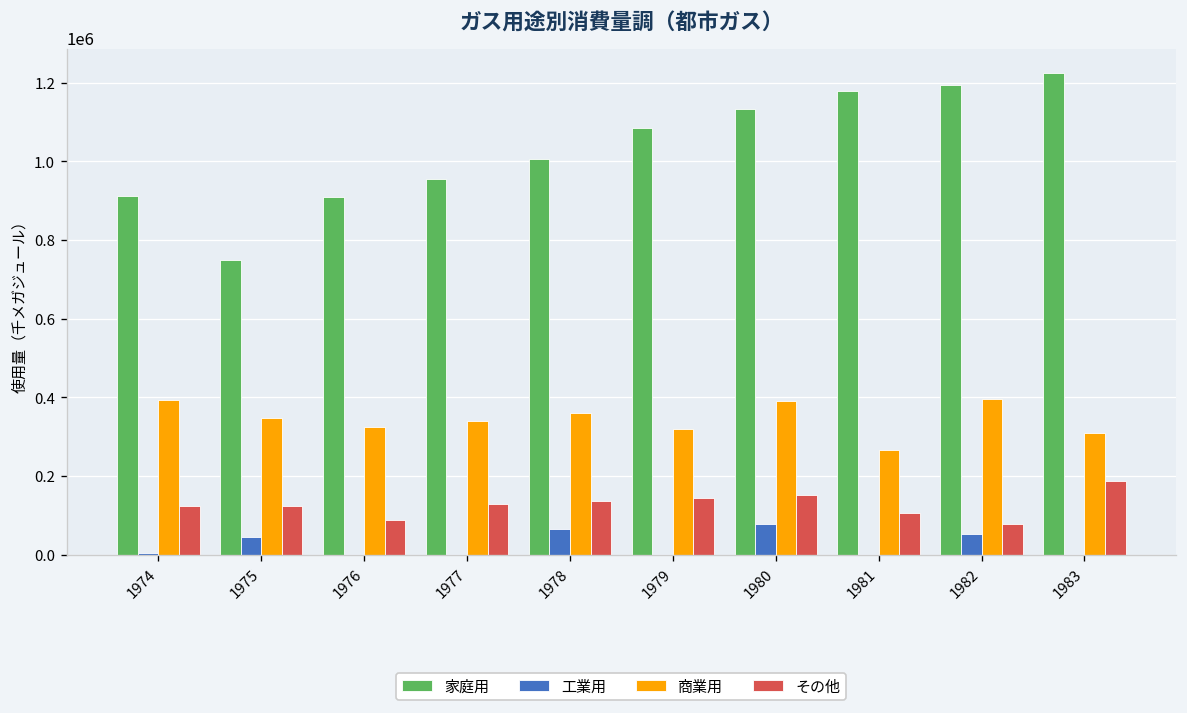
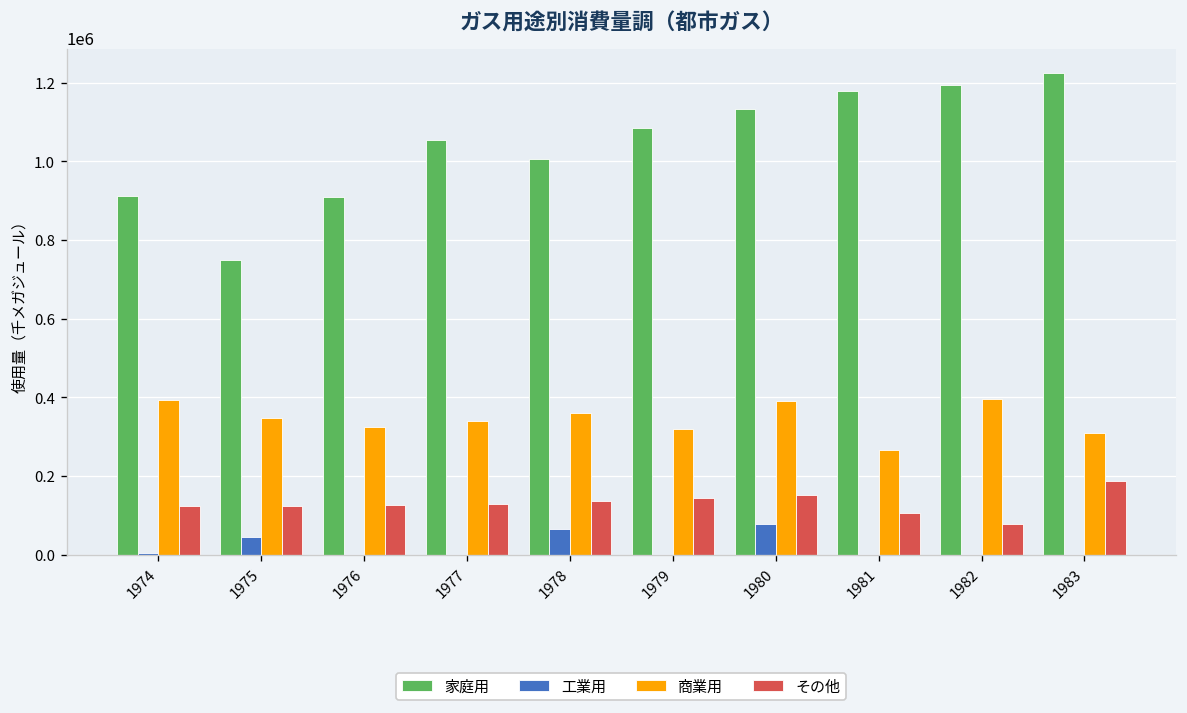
  {
    "家庭用": {
      "1974": 910000,
      "1975": 750000,
      "1976": 910000,
-     "1977": 950000,
+     "1977": 1050000,
      "1978": 1010000,
      "1979": 1090000,
      "1980": 1130000,
      "1981": 1180000,
      "1982": 1200000,
      "1983": 1220000
    },
    "工業用": {
      "1975": 50000,
      "1978": 60000,
      "1980": 80000,
-     "1982": 50000
+     "1982": 0
    },
    "商業用": {
      "1974": 390000,
      "1975": 350000,
      "1976": 330000,
      "1977": 340000,
      "1978": 360000,
      "1979": 320000,
      "1980": 390000,
      "1981": 270000,
      "1982": 400000,
      "1983": 310000
    },
    "その他": {
      "1974": 120000,
      "1975": 120000,
-     "1976": 90000,
+     "1976": 130000,
      "1977": 130000,
      "1978": 140000,
      "1979": 140000,
      "1980": 150000,
      "1981": 110000,
      "1982": 80000,
      "1983": 190000
    }
  }
